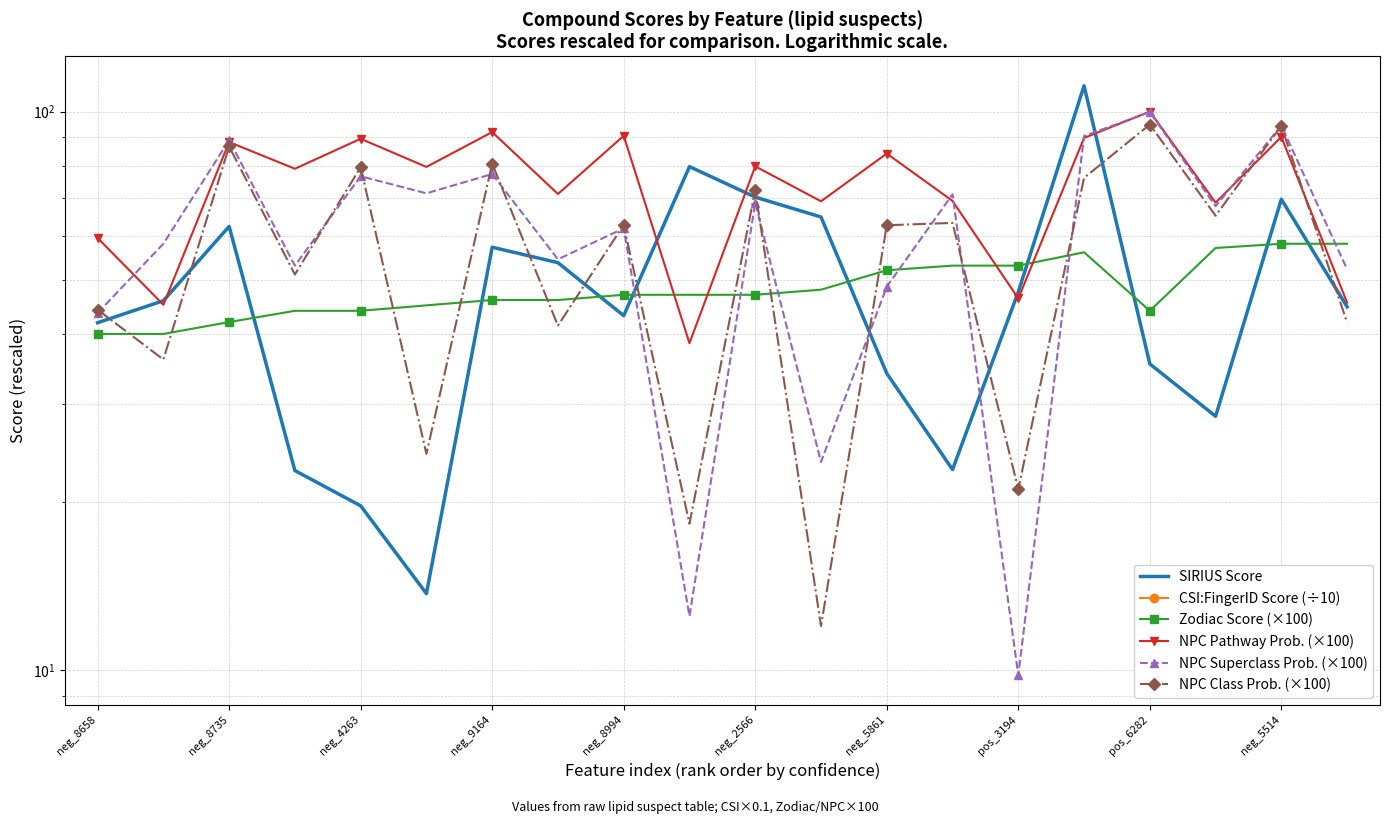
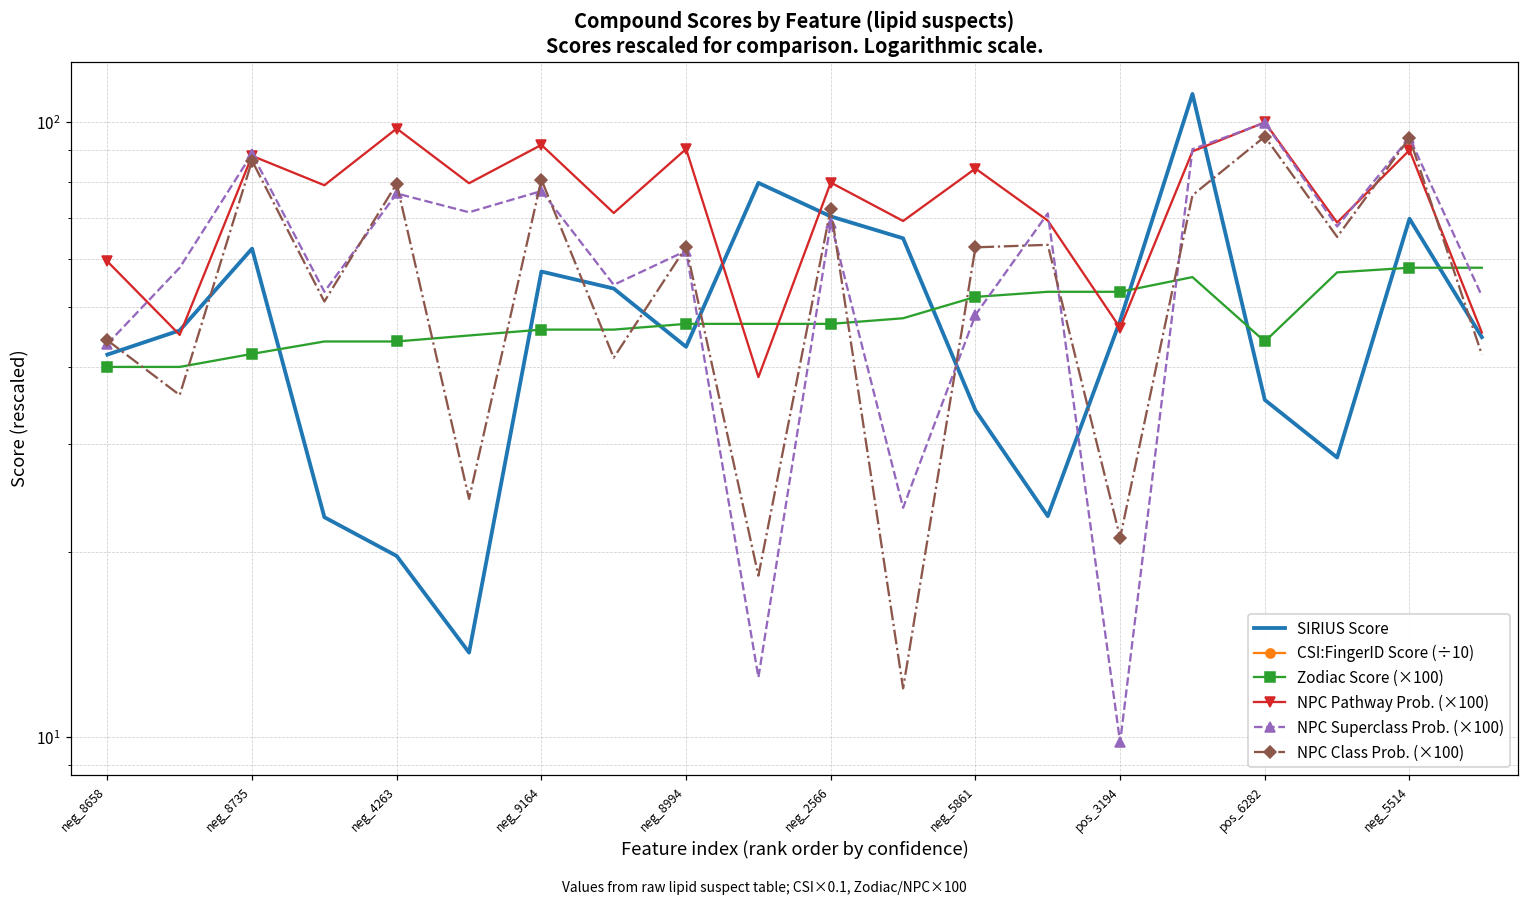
  {
    "SIRIUS Score": {
      "neg_8658": 42,
      "neg_8735": 62,
      "neg_4263": 19.7,
      "neg_9164": 57,
      "neg_8994": 43,
      "neg_2566": 70,
      "neg_5861": 34,
      "pos_3194": 48,
      "pos_6282": 35,
      "neg_5514": 70
    },
    "Zodiac Score (×100)": {
      "neg_8658": 40,
      "neg_8735": 42,
      "neg_4263": 44,
      "neg_9164": 46,
      "neg_8994": 47,
      "neg_2566": 47,
      "neg_5861": 52,
      "pos_3194": 53,
      "pos_6282": 44,
      "neg_5514": 58
    },
    "NPC Pathway Prob. (×100)": {
      "neg_8658": 59,
-     "neg_4263": 89,
+     "neg_4263": 98,
      "neg_9164": 92,
      "neg_8994": 91,
      "neg_2566": 80,
      "neg_5861": 84,
      "pos_3194": 46,
      "neg_5514": 90
    },
    "NPC Superclass Prob. (×100)": {
      "neg_8658": 44,
      "neg_4263": 77,
      "neg_9164": 77,
      "neg_8994": 62,
      "neg_2566": 69,
      "neg_5861": 49,
      "pos_3194": 9.8
    },
    "NPC Class Prob. (×100)": {
      "neg_8658": 44,
      "neg_8735": 87,
      "neg_4263": 80,
      "neg_9164": 81,
      "neg_8994": 63,
      "neg_2566": 72,
      "neg_5861": 63,
      "pos_3194": 21,
      "pos_6282": 95
    }
  }
